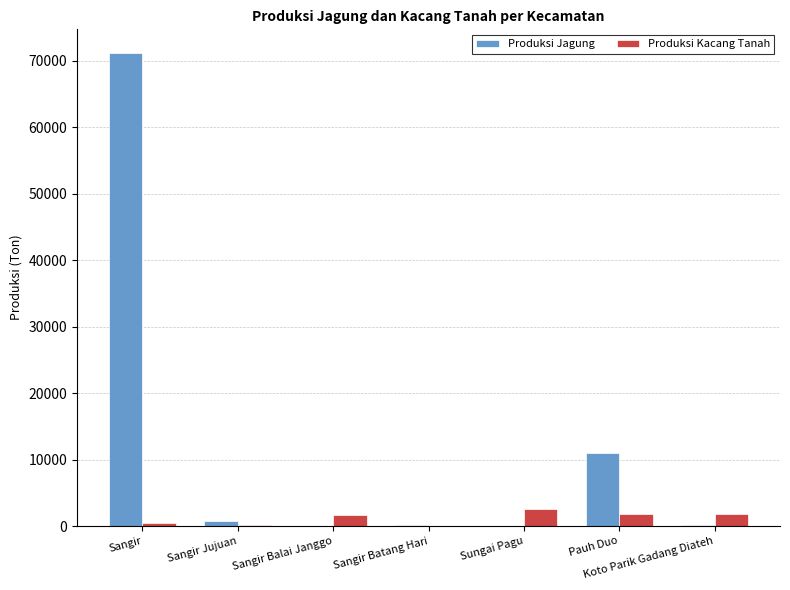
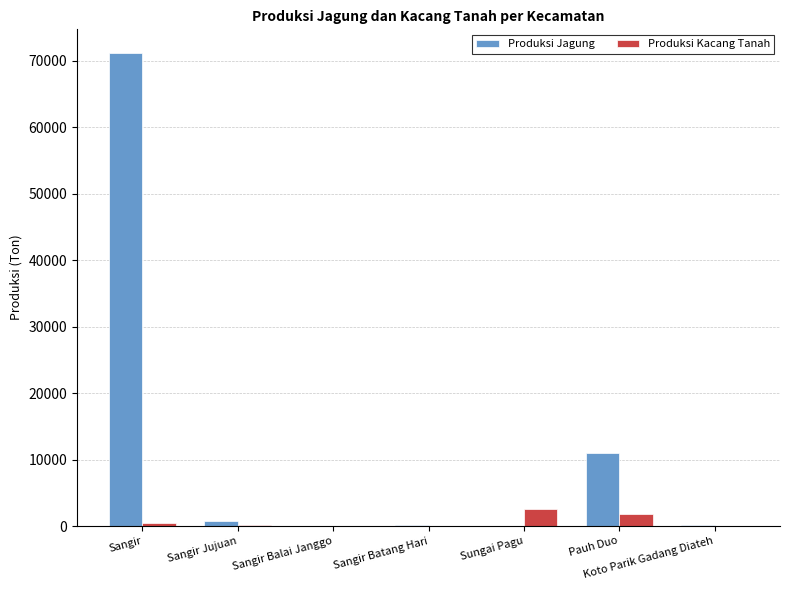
  {
    "Produksi Jagung": {
      "Sangir": 71000,
      "Sangir Jujuan": 1000,
      "Pauh Duo": 11000
    },
    "Produksi Kacang Tanah": {
      "Sangir": 0,
-     "Sangir Balai Janggo": 2000,
+     "Sangir Balai Janggo": 0,
      "Sungai Pagu": 3000,
      "Pauh Duo": 2000,
-     "Koto Parik Gadang Diateh": 2000
+     "Koto Parik Gadang Diateh": 0
    }
  }
